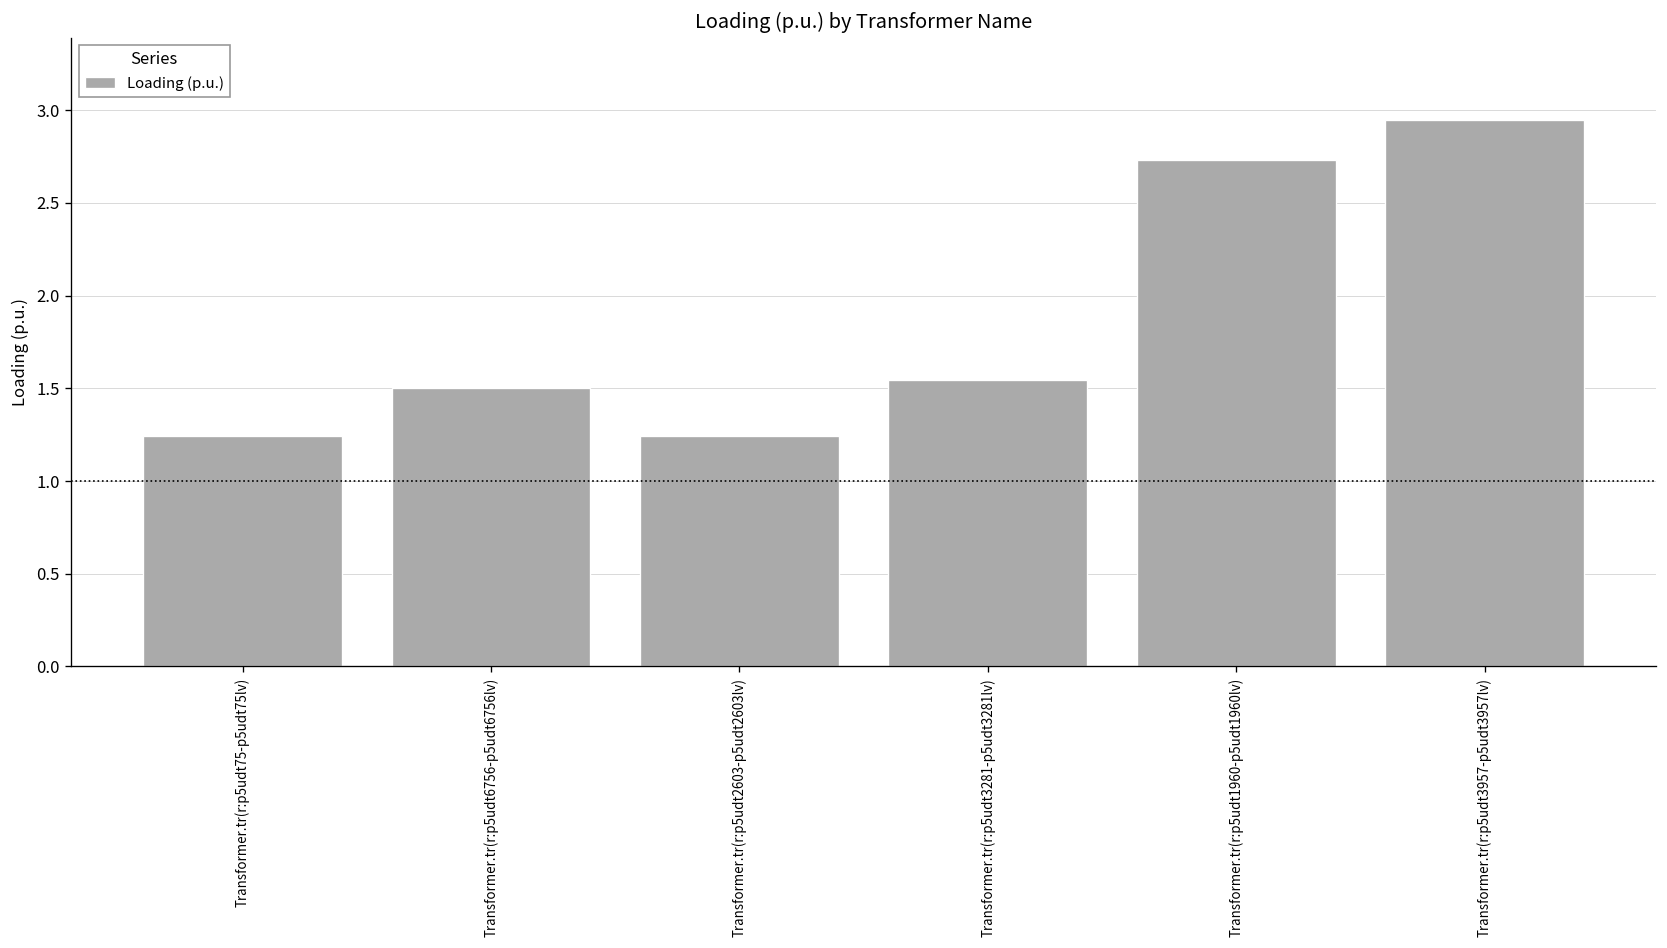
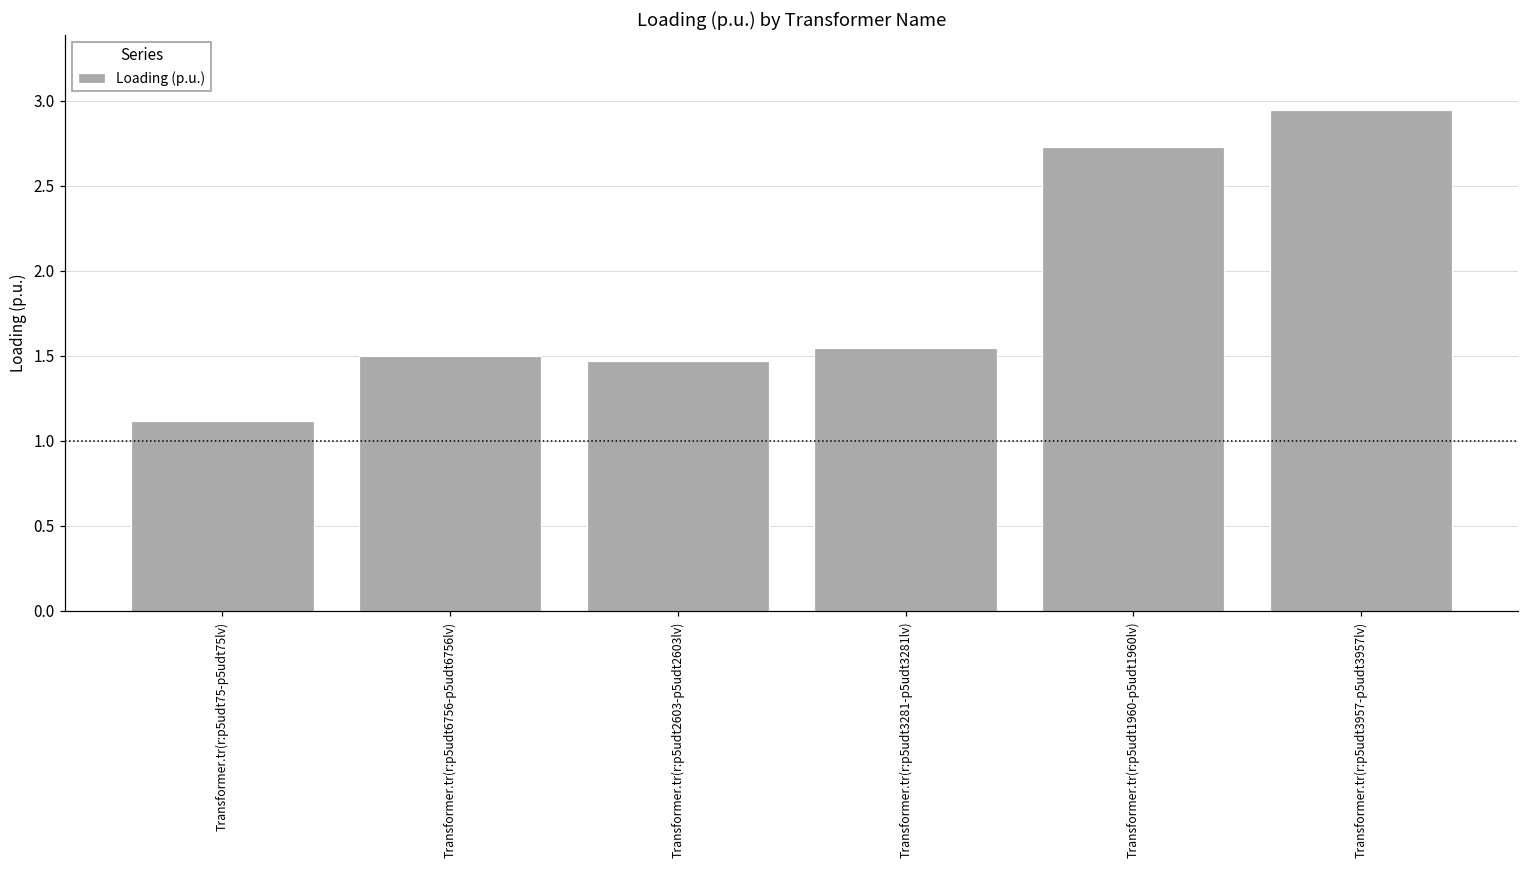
  {
-   "Transformer.tr(r:p5udt75-p5udt75lv)": 1.24,
+   "Transformer.tr(r:p5udt75-p5udt75lv)": 1.12,
    "Transformer.tr(r:p5udt6756-p5udt6756lv)": 1.50,
-   "Transformer.tr(r:p5udt2603-p5udt2603lv)": 1.24,
+   "Transformer.tr(r:p5udt2603-p5udt2603lv)": 1.47,
    "Transformer.tr(r:p5udt3281-p5udt3281lv)": 1.55,
    "Transformer.tr(r:p5udt1960-p5udt1960lv)": 2.73,
    "Transformer.tr(r:p5udt3957-p5udt3957lv)": 2.95
  }
